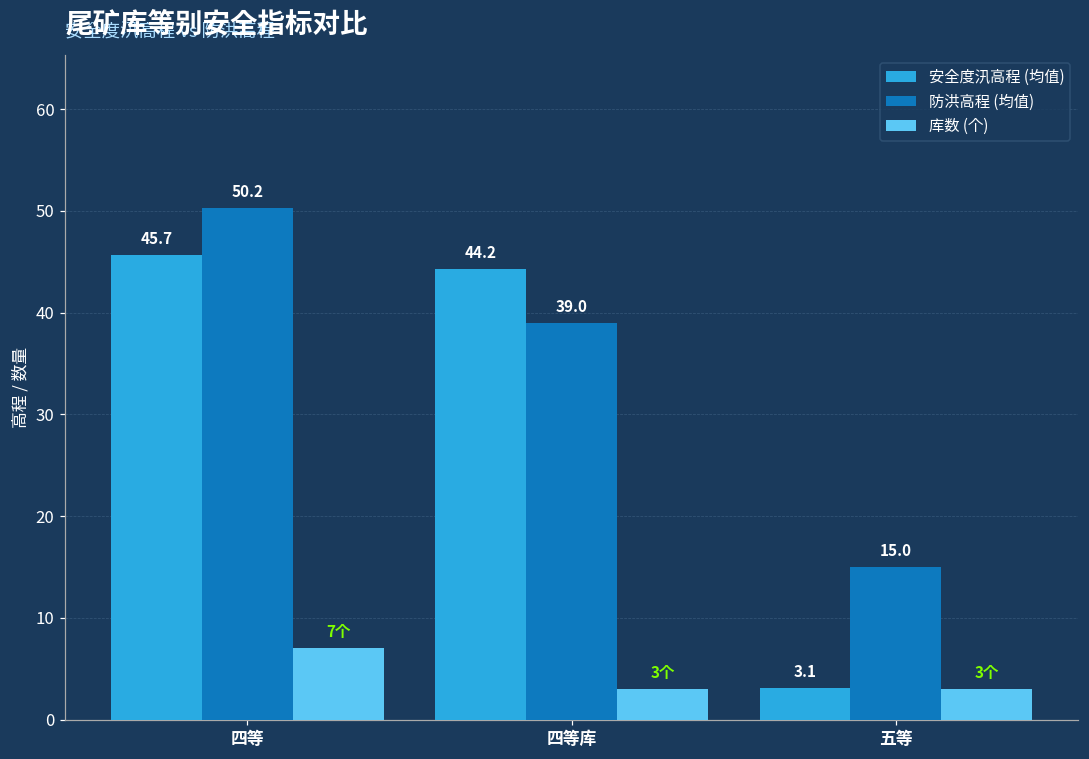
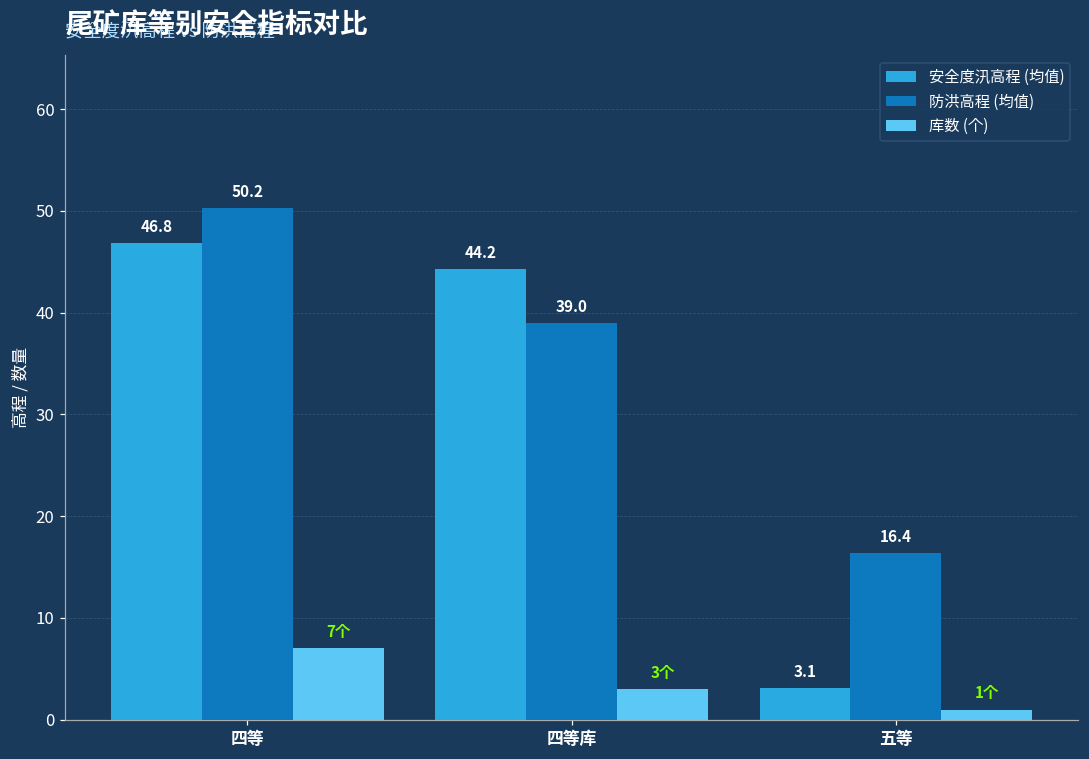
  {
    "安全度汛高程 (均值)": {
-     "四等": "45.7",
+     "四等": "46.8",
      "四等库": "44.2",
      "五等": "3.1"
    },
    "防洪高程 (均值)": {
      "四等": "50.2",
      "四等库": "39.0",
-     "五等": "15.0"
+     "五等": "16.4"
    },
    "库数 (个)": {
      "四等": "7个",
      "四等库": "3个",
-     "五等": "3个"
+     "五等": "1个"
    }
  }
